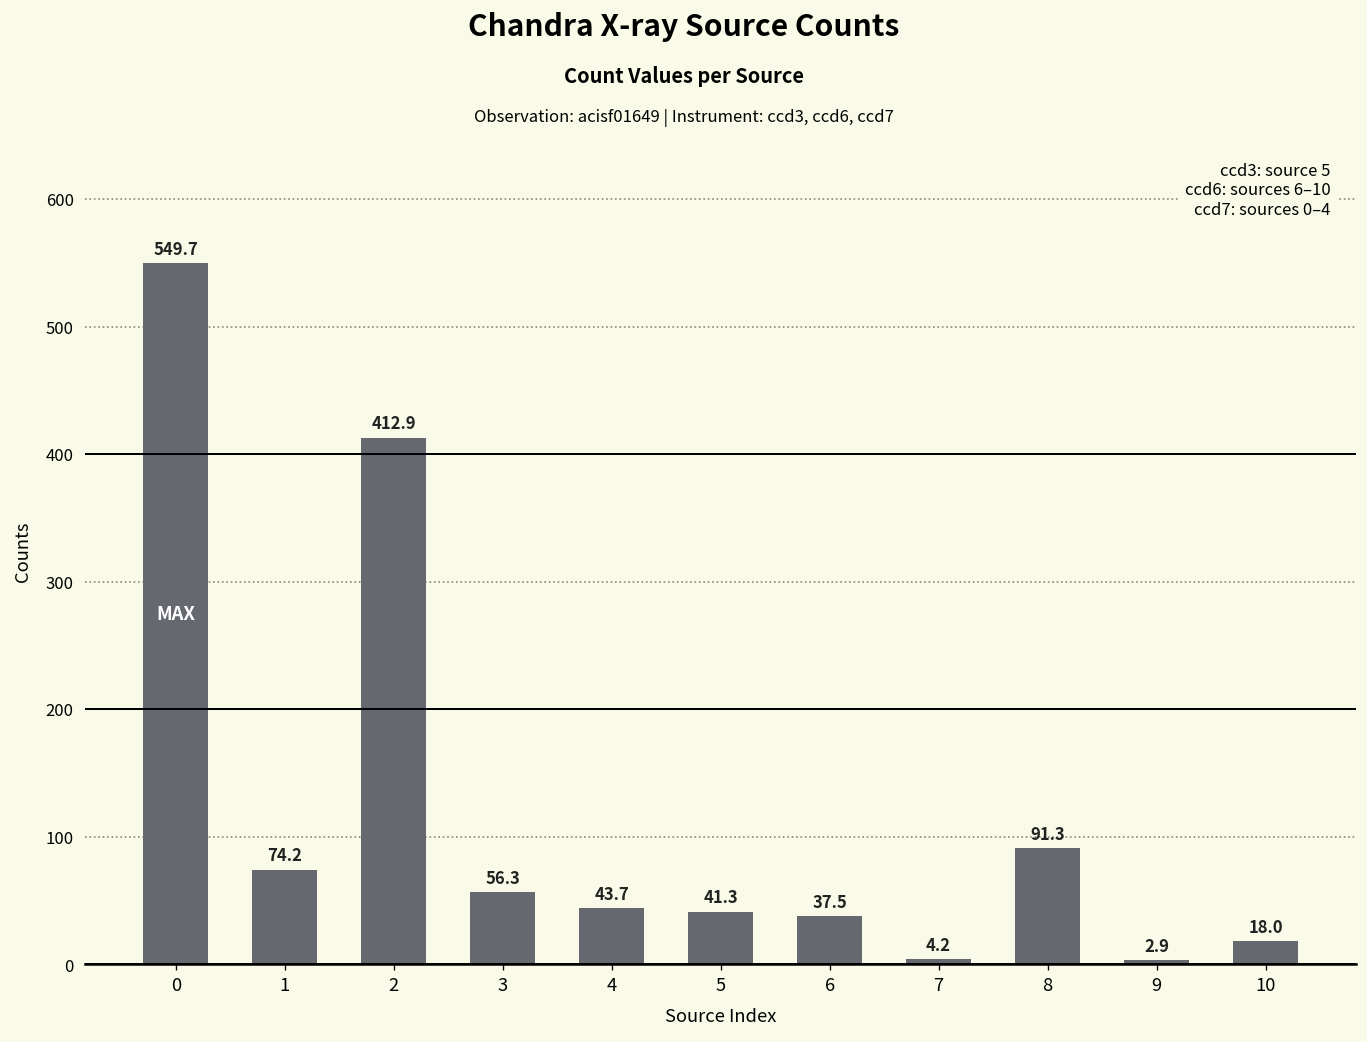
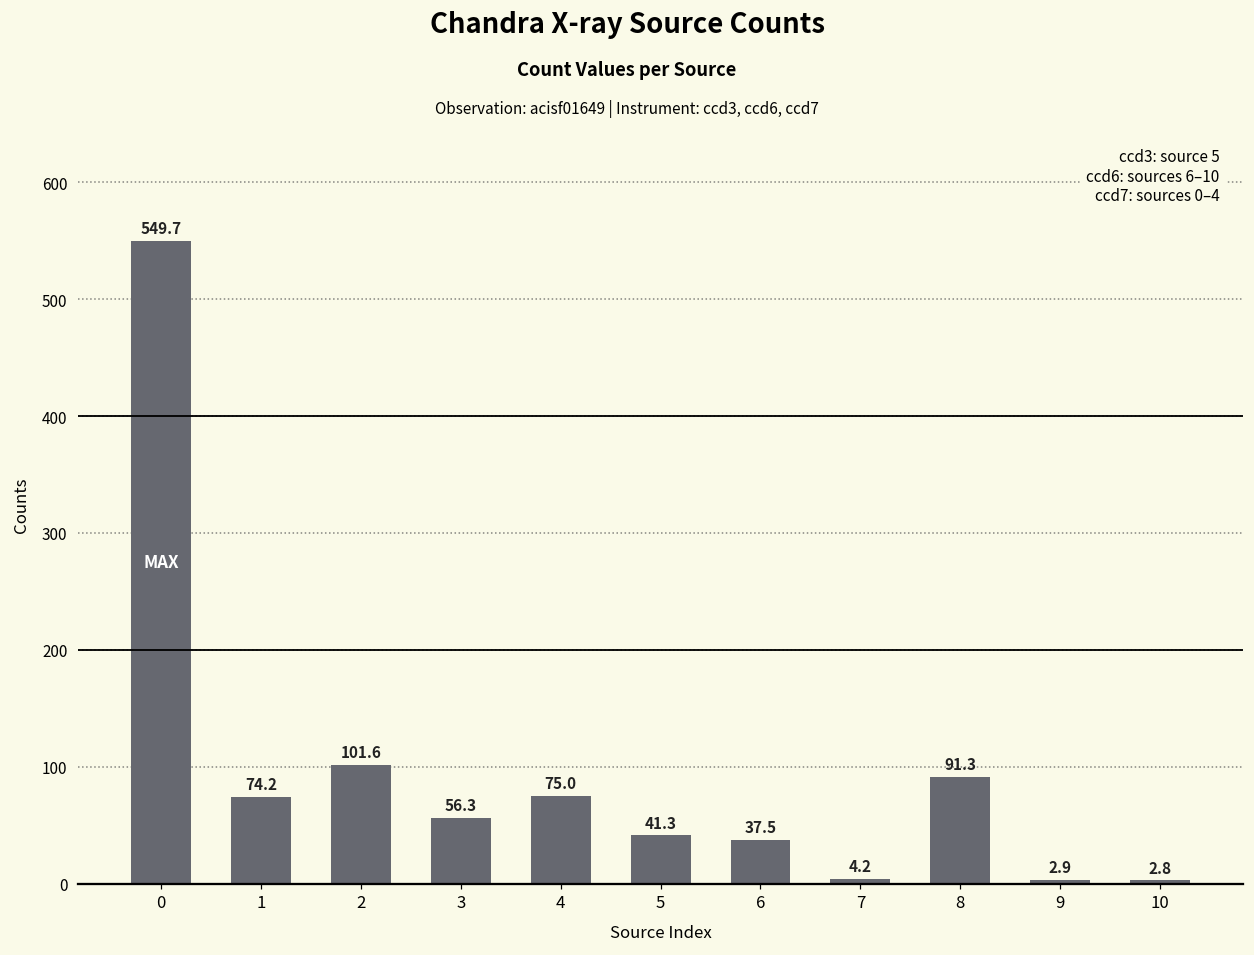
  {
    "0": 549.7,
    "1": 74.2,
-   "2": 412.9,
+   "2": 101.6,
    "3": 56.3,
-   "4": 43.7,
+   "4": 75.0,
    "5": 41.3,
    "6": 37.5,
    "7": 4.2,
    "8": 91.3,
    "9": 2.9,
-   "10": 18.0
+   "10": 2.8
  }
